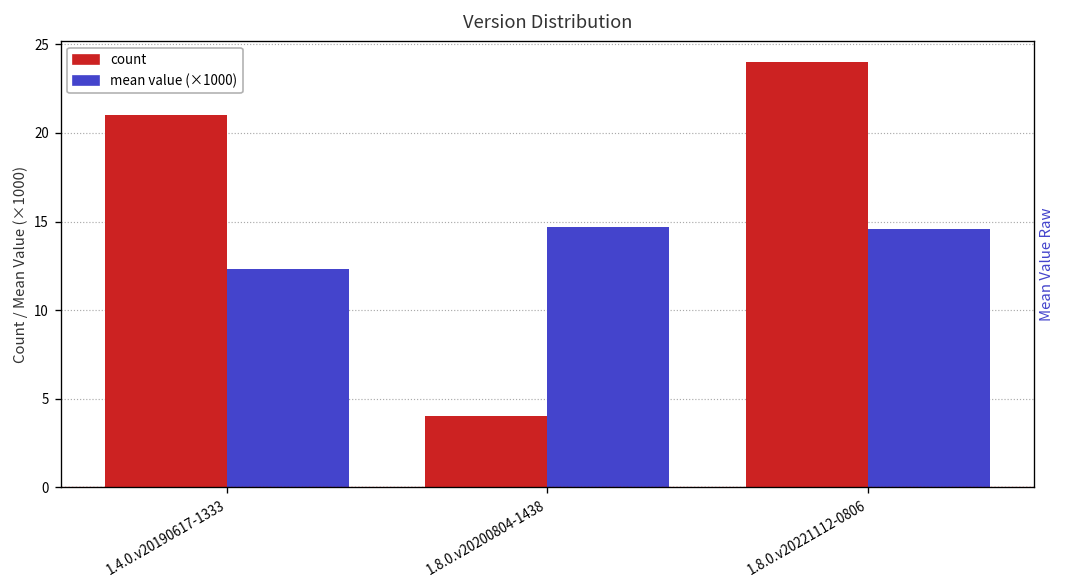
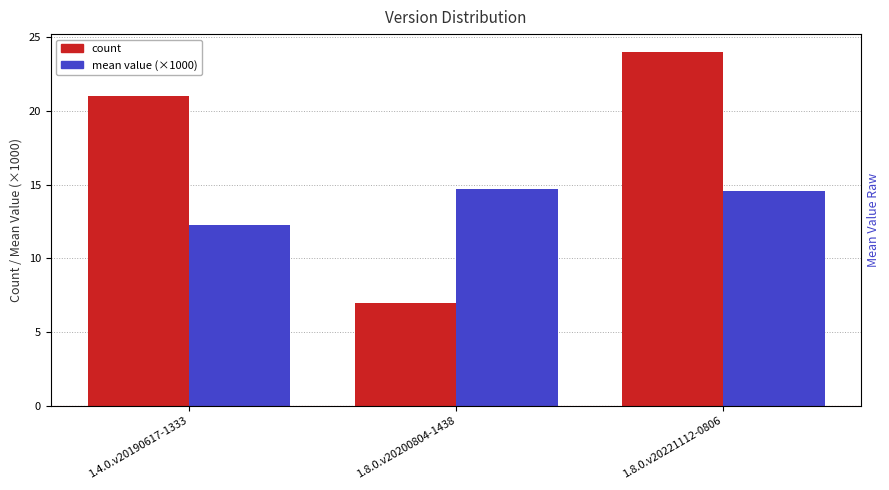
  {
    "count": {
      "1.4.0.v20190617-1333": 21,
-     "1.8.0.v20200804-1438": 4,
+     "1.8.0.v20200804-1438": 7,
      "1.8.0.v20221112-0806": 24
    },
    "mean value (×1000)": {
      "1.4.0.v20190617-1333": 12.3,
      "1.8.0.v20200804-1438": 14.7,
      "1.8.0.v20221112-0806": 14.6
    }
  }
